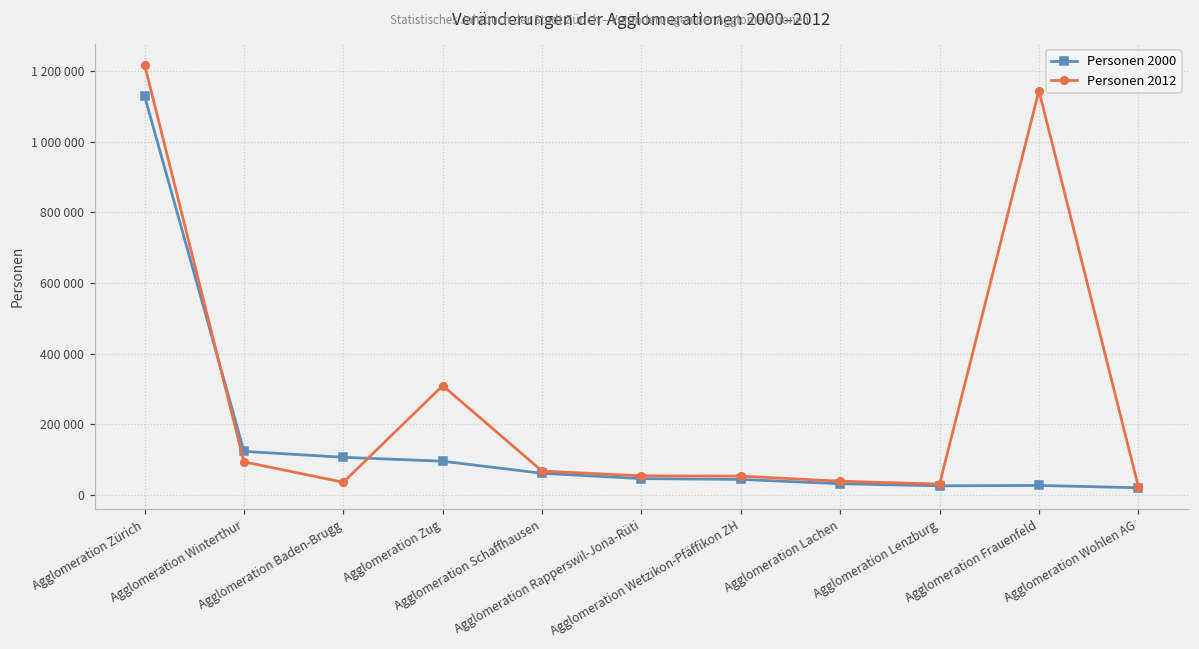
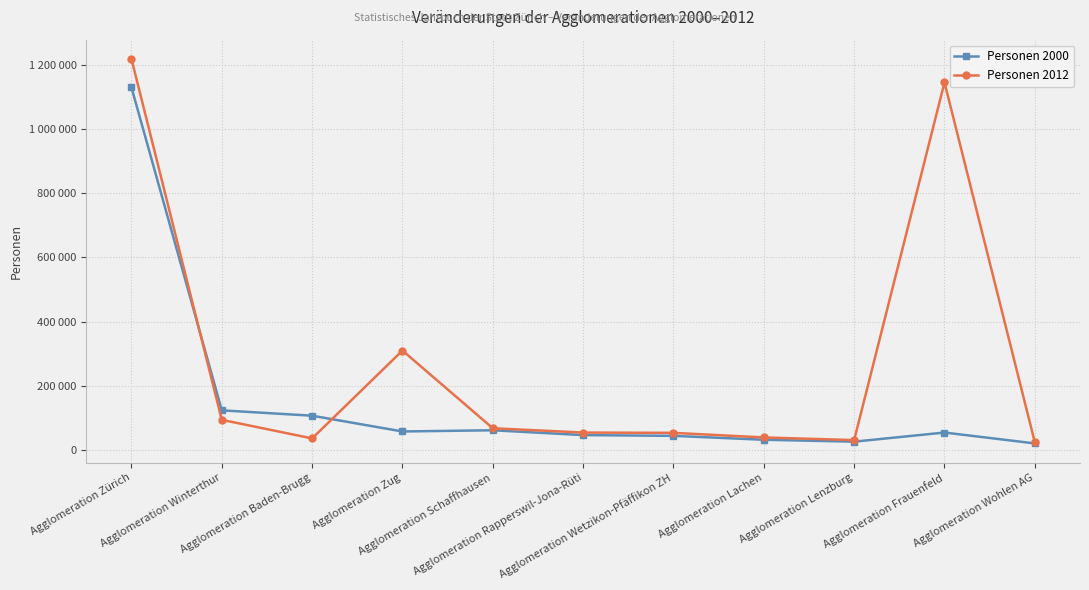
  {
    "Personen 2000": {
      "Agglomeration Zürich": 1130000,
      "Agglomeration Winterthur": 120000,
      "Agglomeration Baden-Brugg": 110000,
-     "Agglomeration Zug": 100000,
+     "Agglomeration Zug": 60000,
      "Agglomeration Wetzikon-Pfäffikon ZH": 40000,
-     "Agglomeration Frauenfeld": 30000
+     "Agglomeration Frauenfeld": 50000
    },
    "Personen 2012": {
      "Agglomeration Zürich": 1220000,
      "Agglomeration Winterthur": 90000,
      "Agglomeration Baden-Brugg": 40000,
      "Agglomeration Zug": 310000,
      "Agglomeration Wetzikon-Pfäffikon ZH": 50000,
      "Agglomeration Frauenfeld": 1140000
    }
  }
